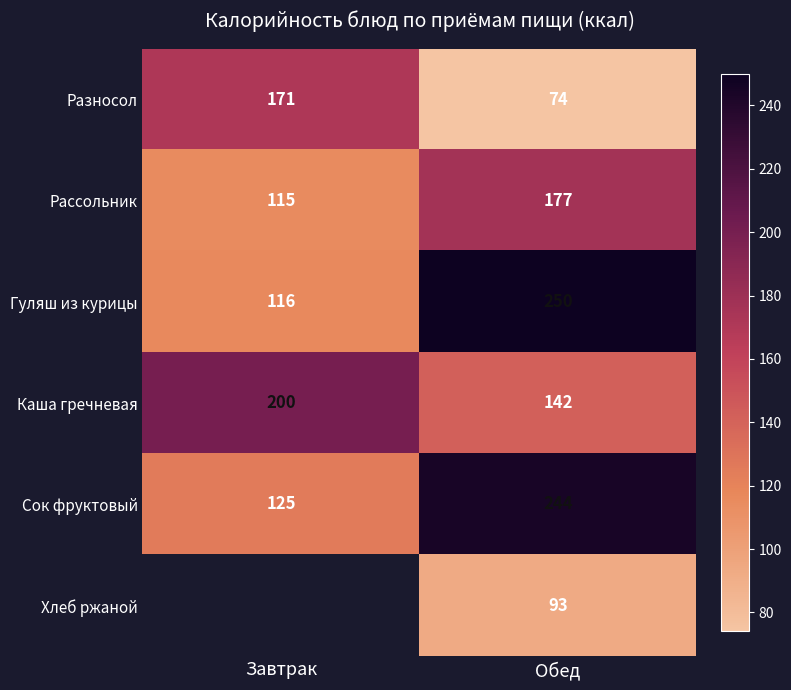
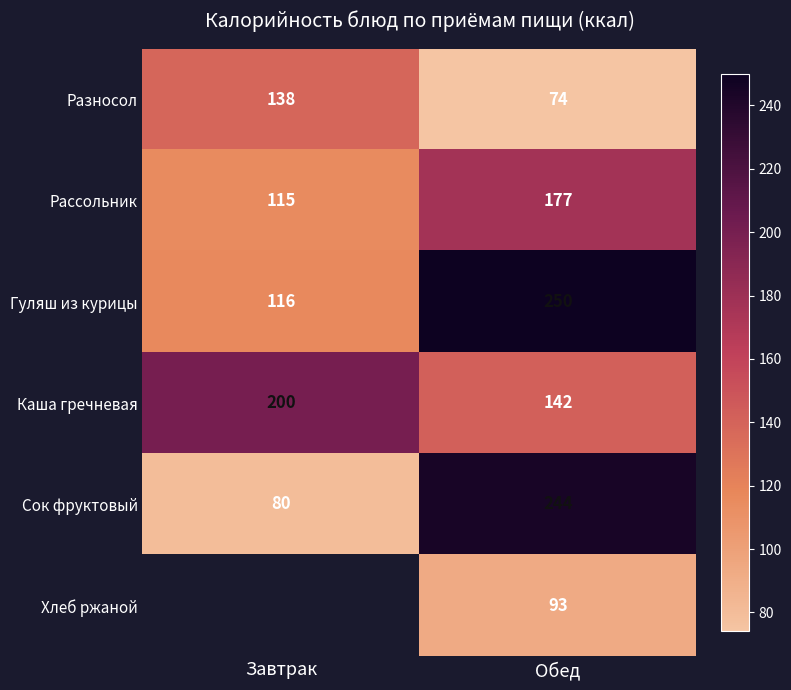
  {
    "Разносол": {
-     "Завтрак": 171,
+     "Завтрак": 138,
      "Обед": 74
    },
    "Рассольник": {
      "Завтрак": 115,
      "Обед": 177
    },
    "Гуляш из курицы": {
      "Завтрак": 116
    },
    "Каша гречневая": {
      "Завтрак": 200,
      "Обед": 142
    },
    "Сок фруктовый": {
-     "Завтрак": 125
+     "Завтрак": 80
    },
    "Хлеб ржаной": {
      "Обед": 93
    }
  }
